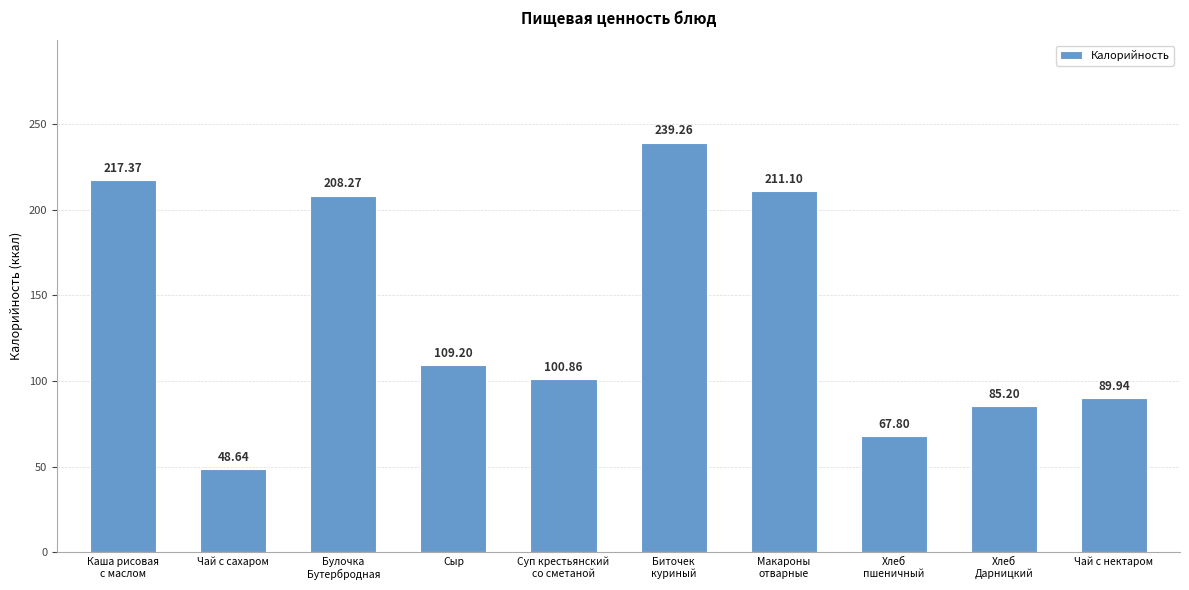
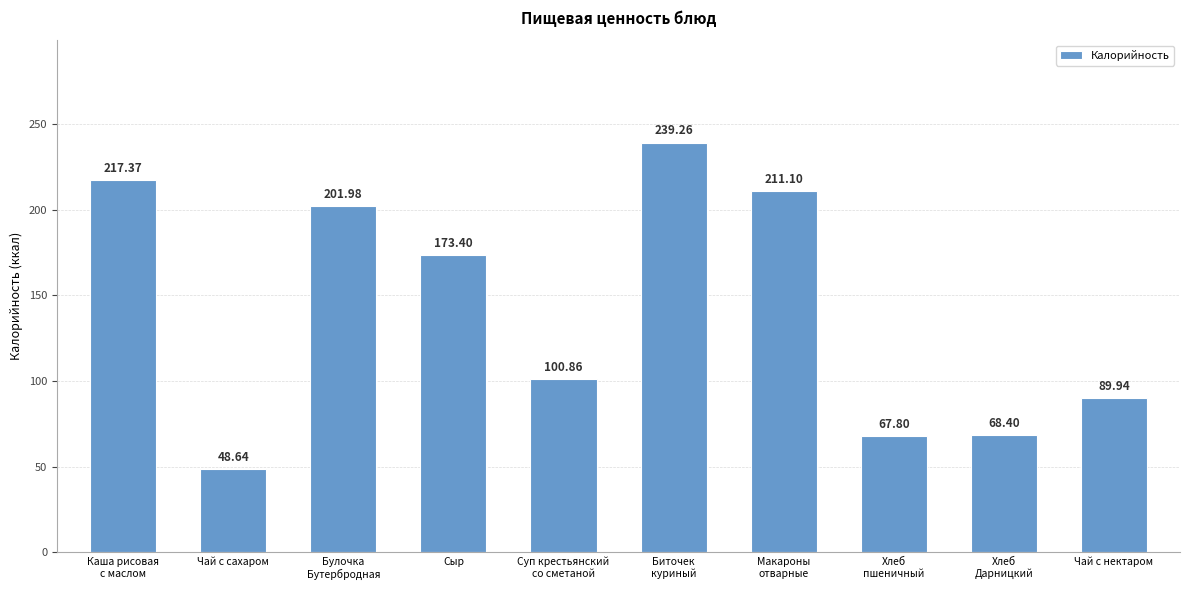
  {
    "Каша рисовая с маслом": 217.37,
    "Чай с сахаром": 48.64,
-   "Булочка Бутербродная": 208.27,
-   "Сыр": 109.20,
+   "Булочка Бутербродная": 201.98,
+   "Сыр": 173.40,
    "Суп крестьянский со сметаной": 100.86,
    "Биточек куриный": 239.26,
    "Макароны отварные": 211.10,
    "Хлеб пшеничный": 67.80,
-   "Хлеб Дарницкий": 85.20,
+   "Хлеб Дарницкий": 68.40,
    "Чай с нектаром": 89.94
  }
